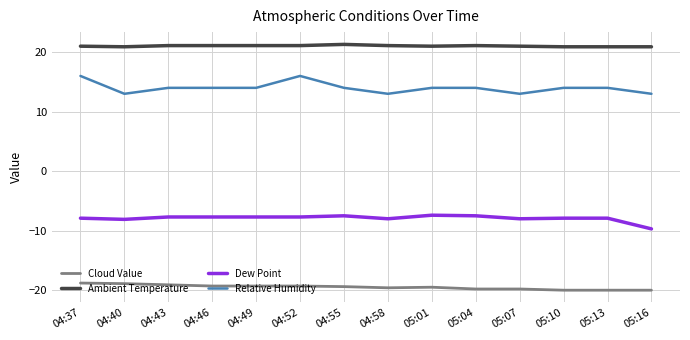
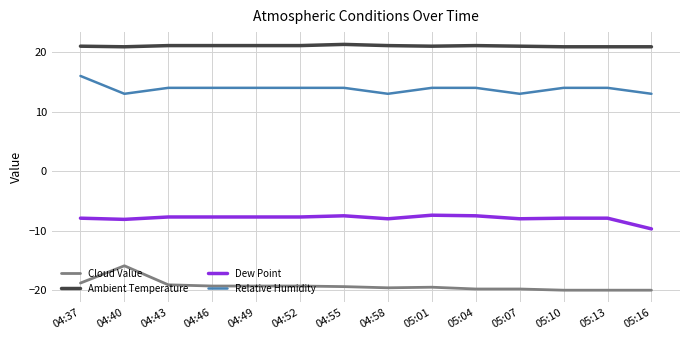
  {
    "Cloud Value": {
      "04:37": -19,
-     "04:40": -19,
+     "04:40": -16,
      "04:43": -19,
      "04:46": -19,
      "04:49": -19,
      "04:52": -19,
      "04:55": -19,
      "04:58": -20,
      "05:01": -20,
      "05:04": -20,
      "05:07": -20,
      "05:10": -20,
      "05:13": -20,
      "05:16": -20
    },
    "Ambient Temperature": {
      "04:37": 21,
      "04:40": 21,
      "04:43": 21,
      "04:46": 21,
      "04:49": 21,
      "04:52": 21,
      "04:55": 21,
      "04:58": 21,
      "05:01": 21,
      "05:04": 21,
      "05:07": 21,
      "05:10": 21,
      "05:13": 21,
      "05:16": 21
    },
    "Dew Point": {
      "04:37": -8,
      "04:40": -8,
      "04:43": -8,
      "04:46": -8,
      "04:49": -8,
      "04:52": -8,
      "04:55": -8,
      "04:58": -8,
      "05:01": -7,
      "05:04": -8,
      "05:07": -8,
      "05:10": -8,
      "05:13": -8,
      "05:16": -10
    },
    "Relative Humidity": {
      "04:37": 16,
      "04:40": 13,
      "04:43": 14,
      "04:46": 14,
      "04:49": 14,
-     "04:52": 16,
+     "04:52": 14,
      "04:55": 14,
      "04:58": 13,
      "05:01": 14,
      "05:04": 14,
      "05:07": 13,
      "05:10": 14,
      "05:13": 14,
      "05:16": 13
    }
  }
